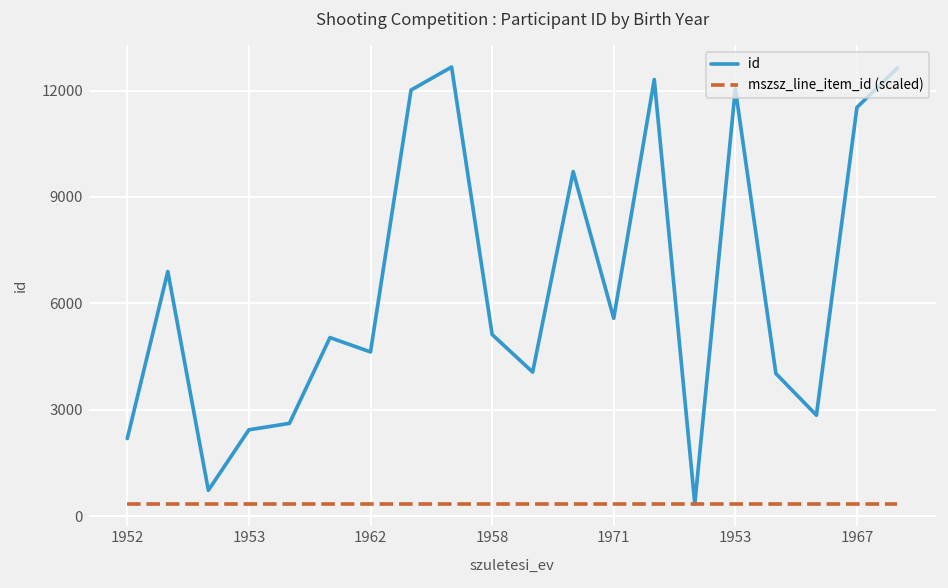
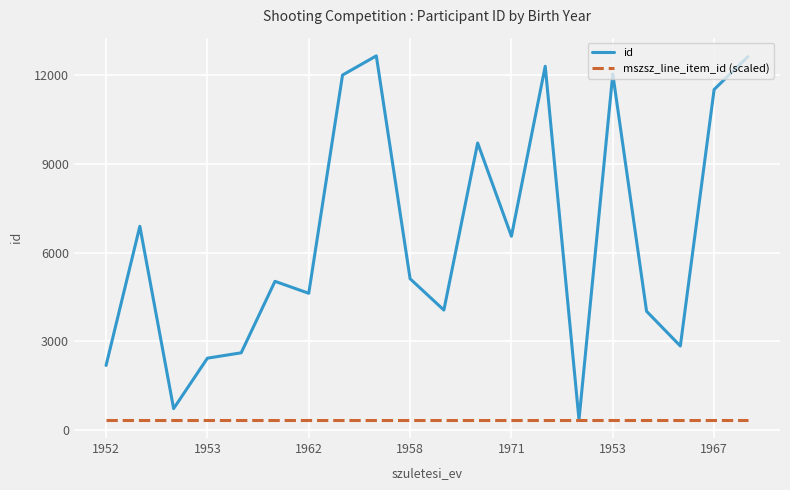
  {
    "id": {
      "1952": 2200,
      "1962": 4600,
      "1958": 5100,
-     "1971": 5600,
+     "1971": 6600,
      "1967": 11500
    },
    "mszsz_line_item_id (scaled)": {
      "1952": 300,
      "1962": 300,
      "1958": 300,
      "1971": 300,
      "1967": 300
    }
  }
